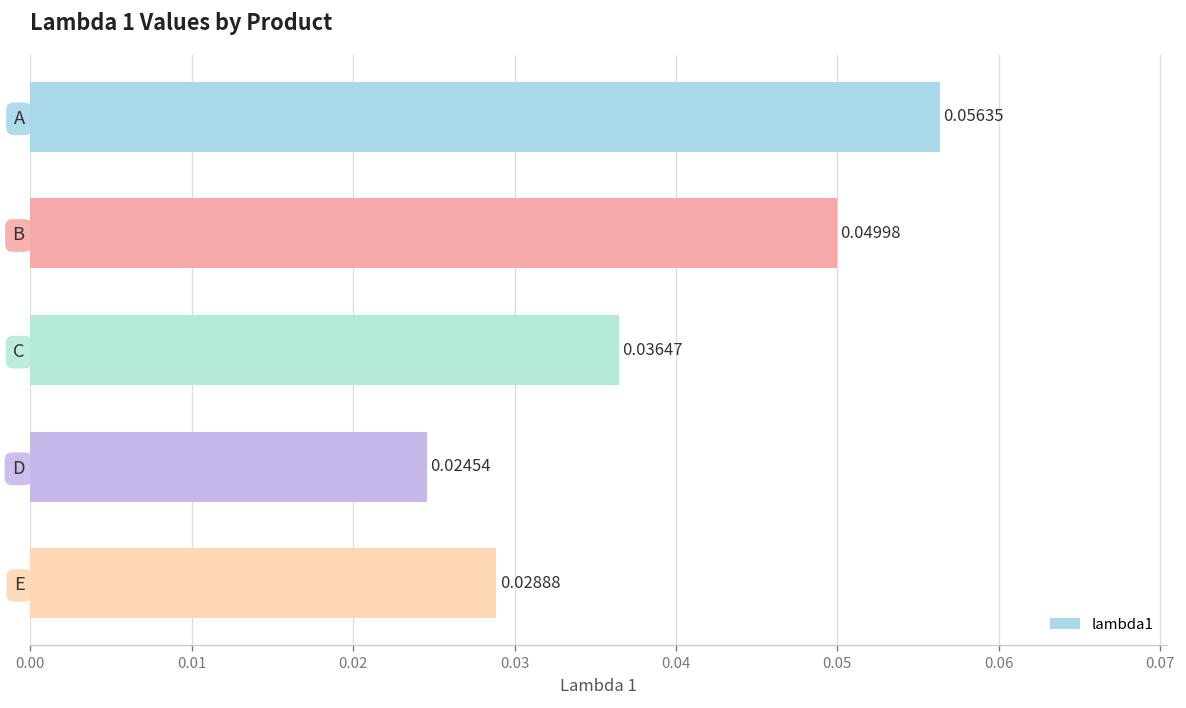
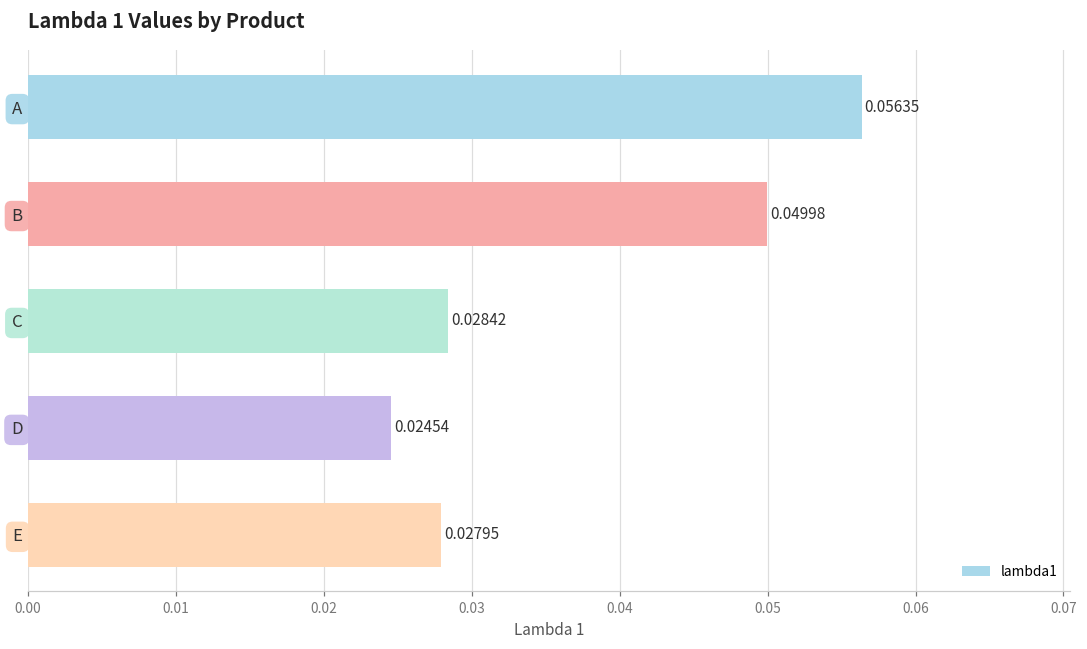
  {
    "A": 0.05635,
    "B": 0.04998,
-   "C": 0.03647,
+   "C": 0.02842,
    "D": 0.02454,
-   "E": 0.02888
+   "E": 0.02795
  }
